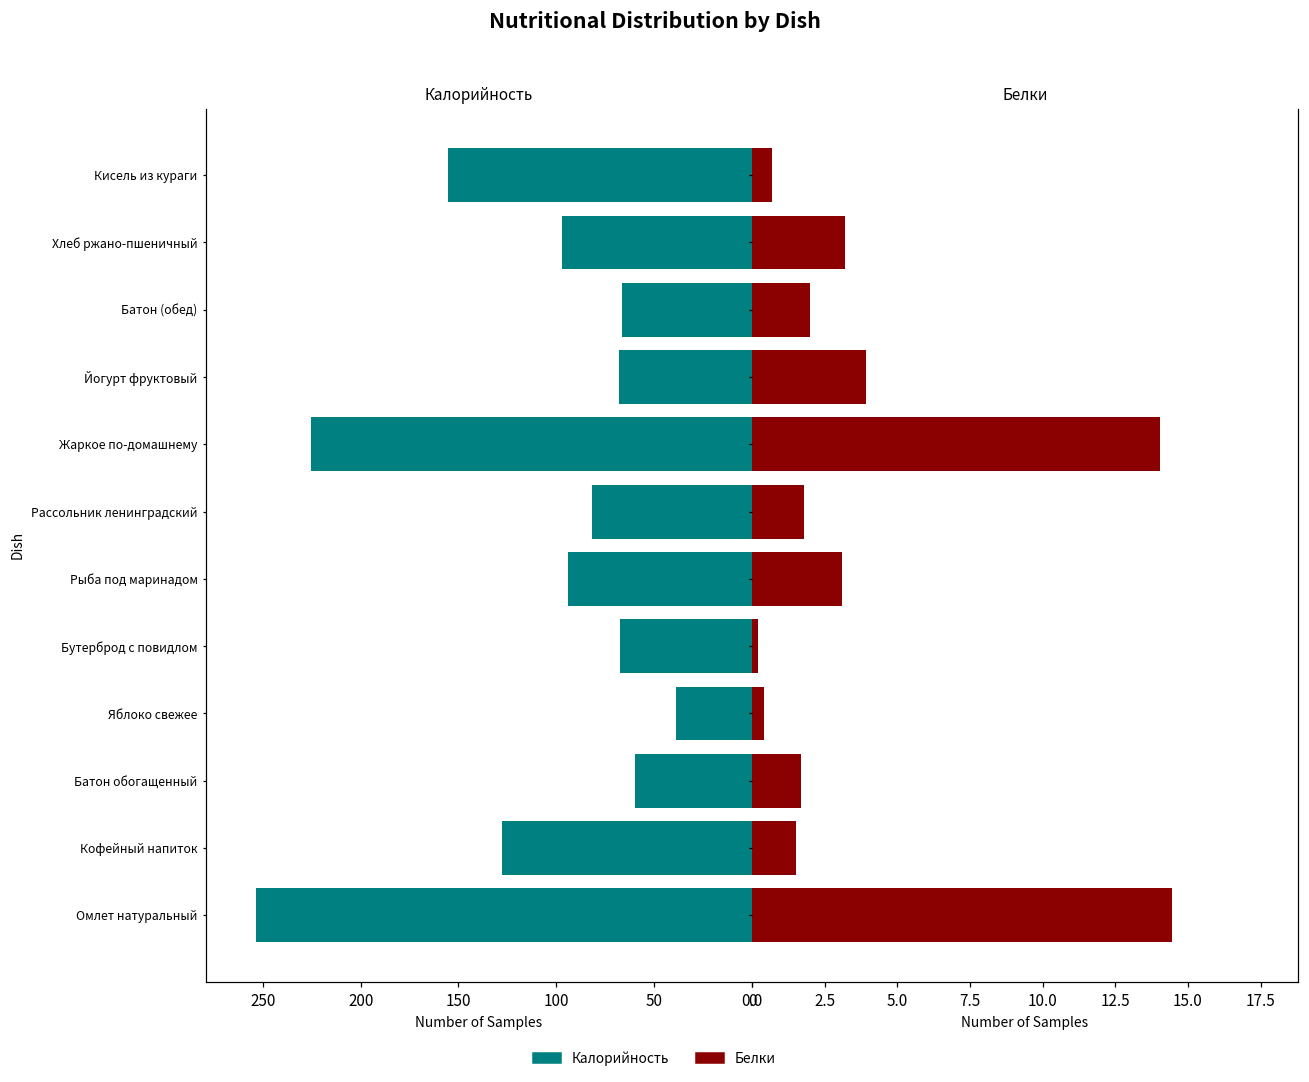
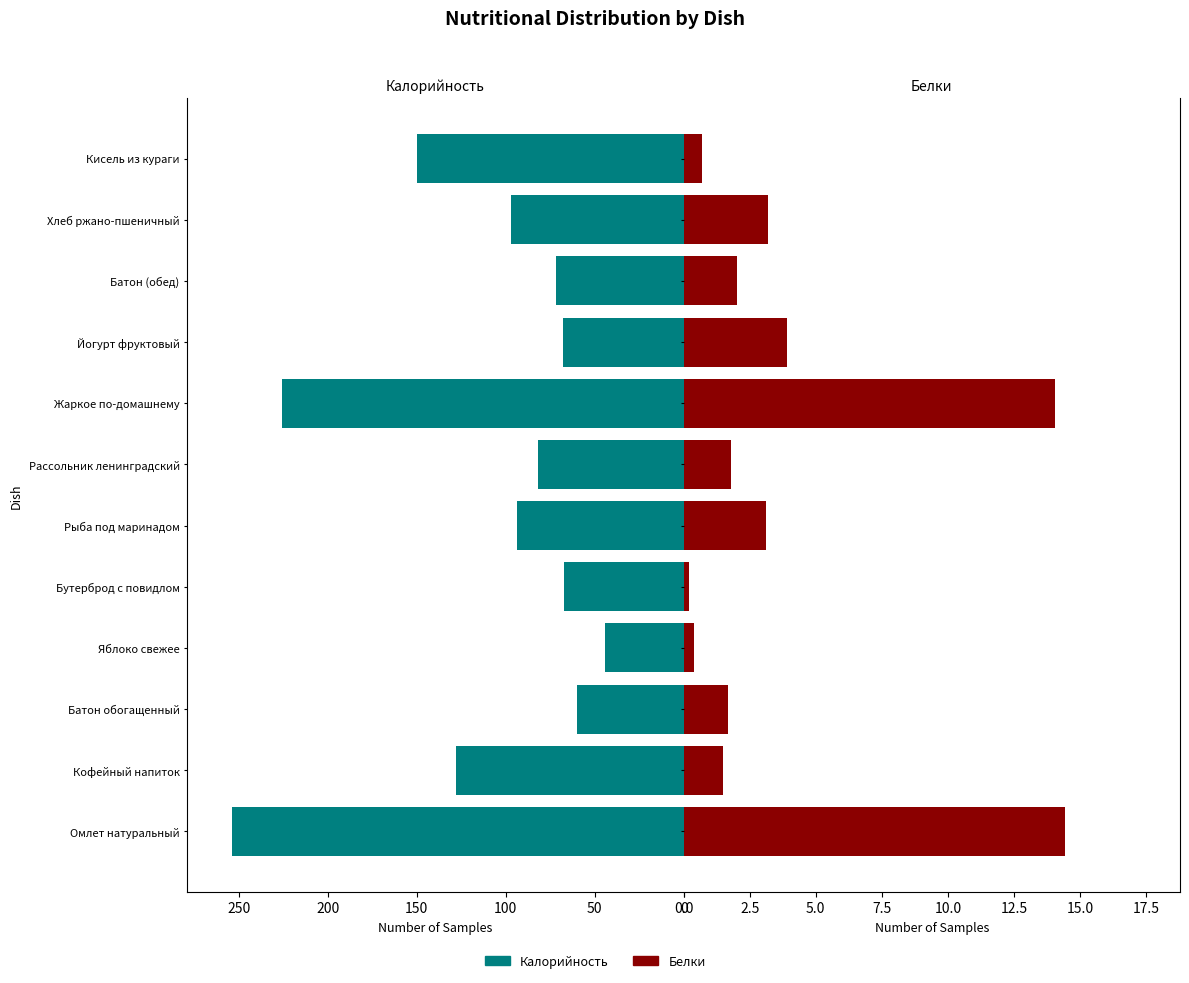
  {
    "Калорийность": {
-     "Кисель из кураги": 156,
+     "Кисель из кураги": 150,
      "Хлеб ржано-пшеничный": 97,
-     "Батон (обед)": 67,
+     "Батон (обед)": 72,
      "Йогурт фруктовый": 68,
      "Жаркое по-домашнему": 226,
      "Рассольник ленинградский": 82,
      "Рыба под маринадом": 94,
      "Бутерброд с повидлом": 67,
-     "Яблоко свежее": 39,
+     "Яблоко свежее": 44,
      "Батон обогащенный": 60,
      "Кофейный напиток": 128,
      "Омлет натуральный": 254
    }
  }
